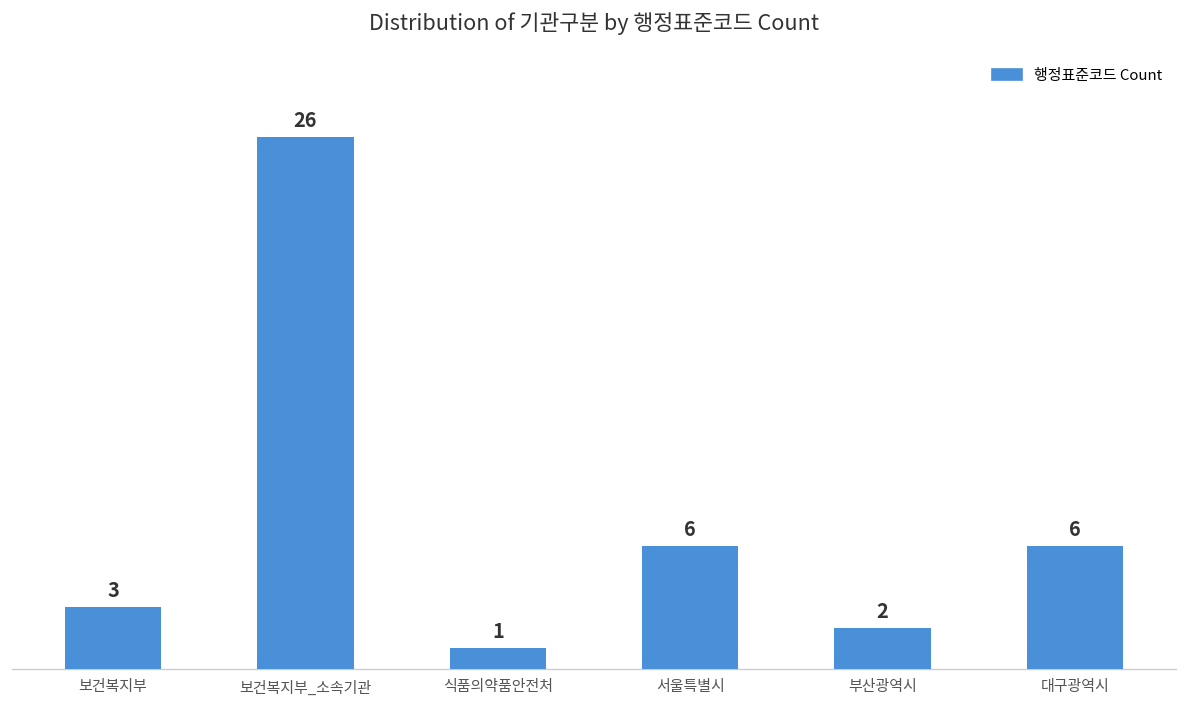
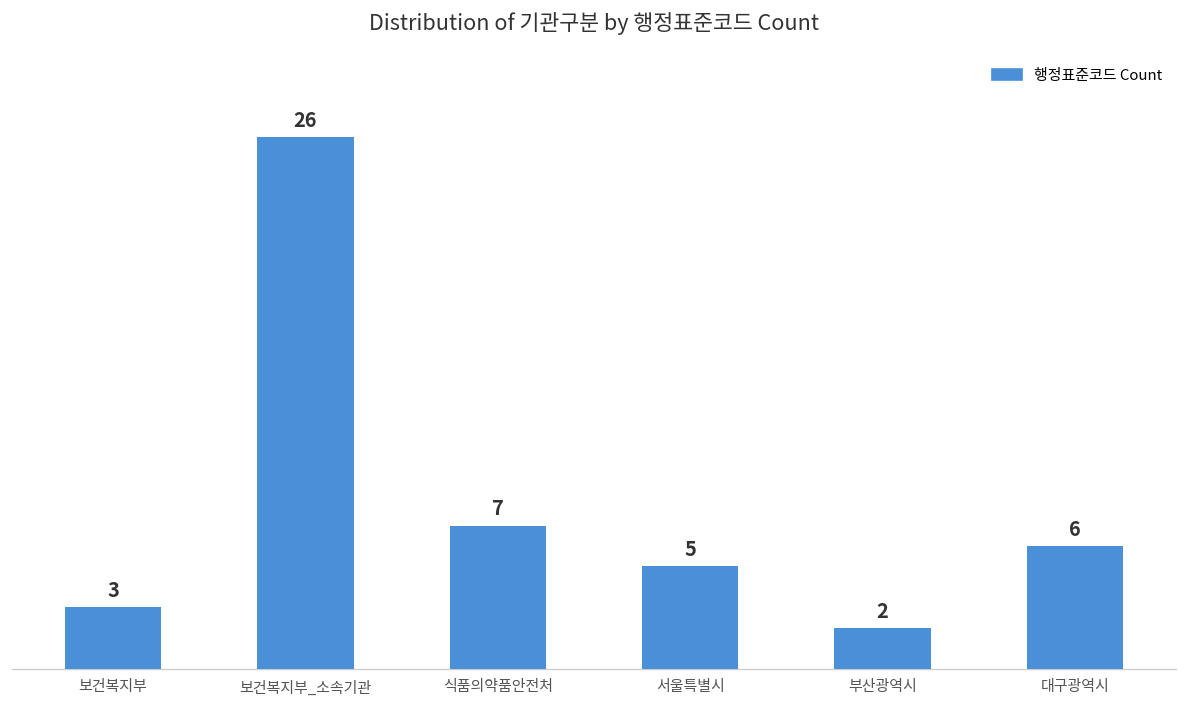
  {
    "보건복지부": 3,
    "보건복지부_소속기관": 26,
-   "식품의약품안전처": 1,
-   "서울특별시": 6,
+   "식품의약품안전처": 7,
+   "서울특별시": 5,
    "부산광역시": 2,
    "대구광역시": 6
  }
